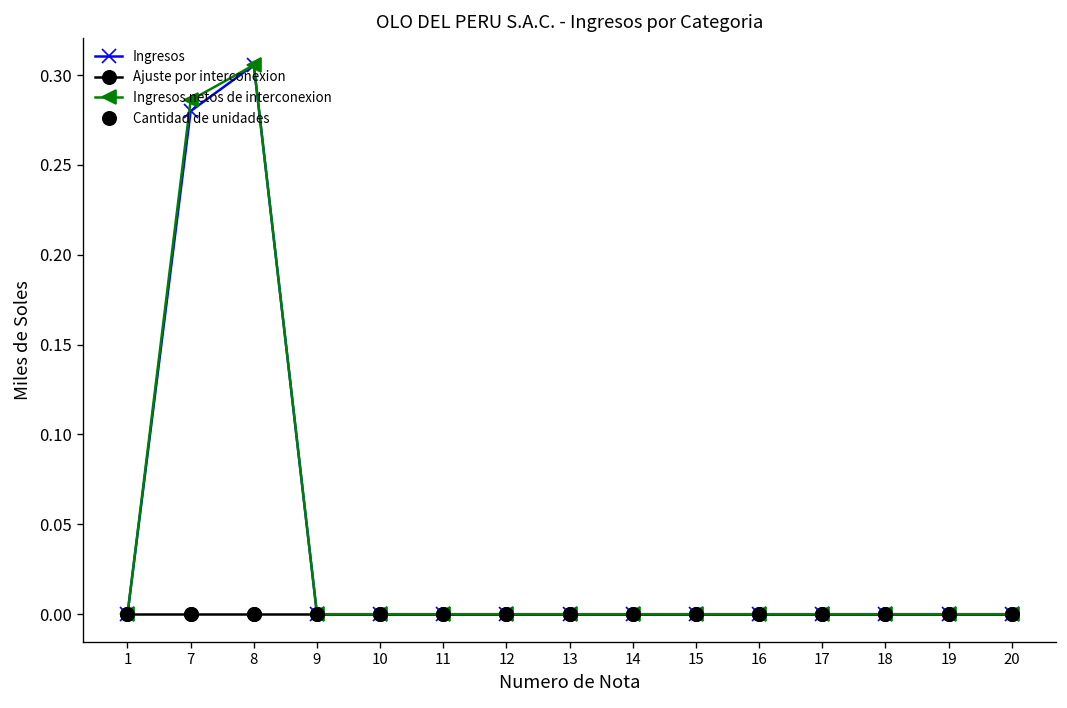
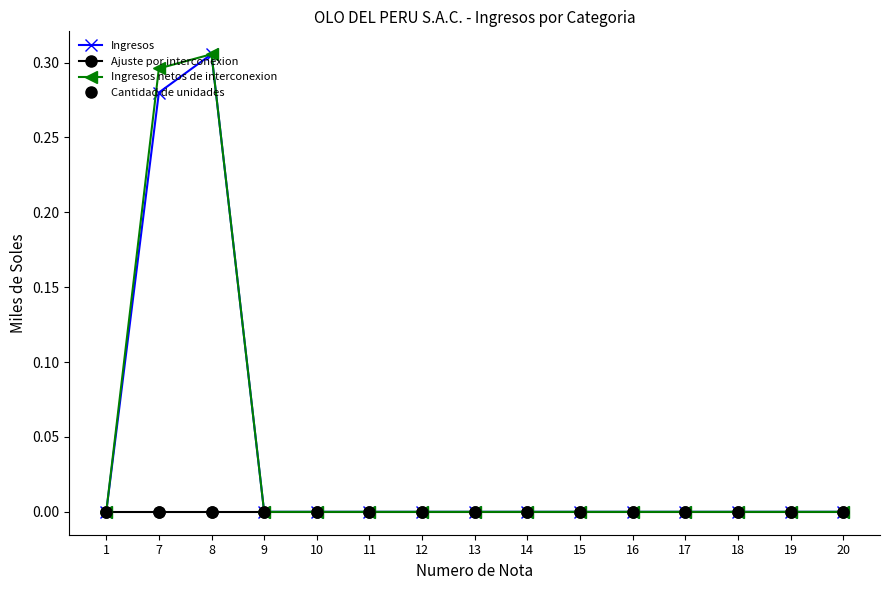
  {
    "Ingresos": {
      "7": 0.280
    },
    "Cantidad de unidades": {
      "7": 0.000,
      "8": 0.000
    },
    "Ingresos netos de interconexion": {
-     "7": 0.286
+     "7": 0.296
    }
  }
